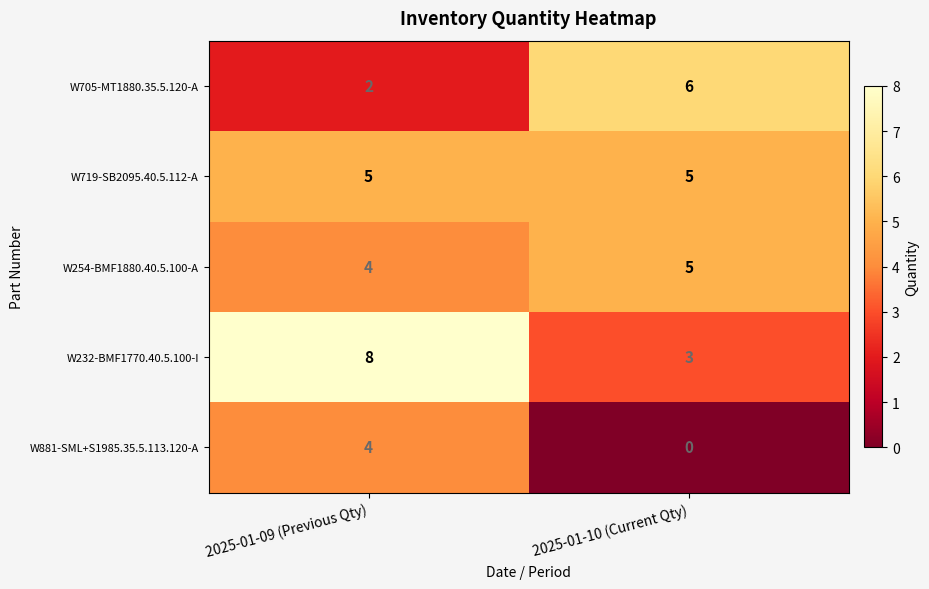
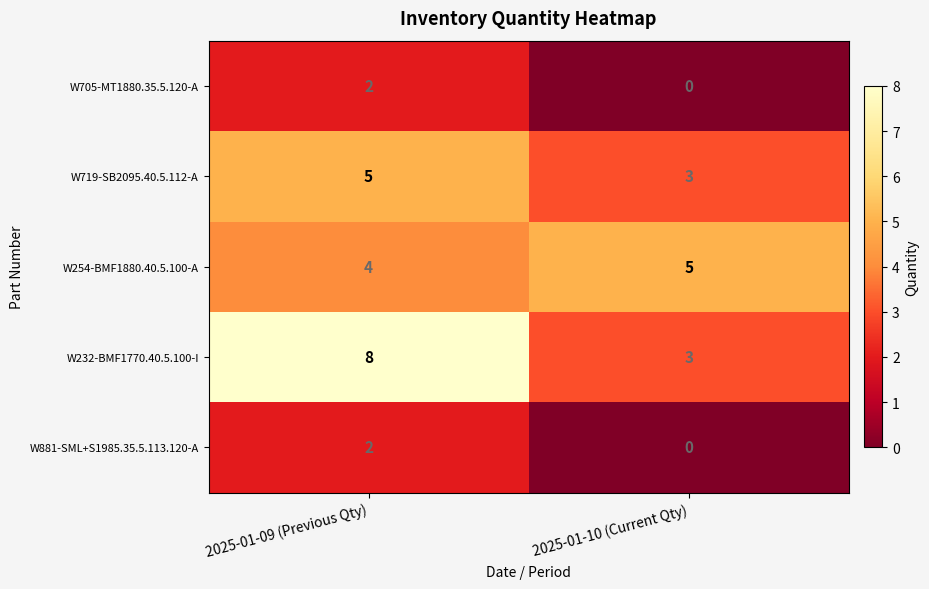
  {
    "W705-MT1880.35.5.120-A": {
      "2025-01-09 (Previous Qty)": 2,
-     "2025-01-10 (Current Qty)": 6
+     "2025-01-10 (Current Qty)": 0
    },
    "W719-SB2095.40.5.112-A": {
      "2025-01-09 (Previous Qty)": 5,
-     "2025-01-10 (Current Qty)": 5
+     "2025-01-10 (Current Qty)": 3
    },
    "W254-BMF1880.40.5.100-A": {
      "2025-01-09 (Previous Qty)": 4,
      "2025-01-10 (Current Qty)": 5
    },
    "W232-BMF1770.40.5.100-I": {
      "2025-01-09 (Previous Qty)": 8,
      "2025-01-10 (Current Qty)": 3
    },
    "W881-SML+S1985.35.5.113.120-A": {
-     "2025-01-09 (Previous Qty)": 4,
+     "2025-01-09 (Previous Qty)": 2,
      "2025-01-10 (Current Qty)": 0
    }
  }
